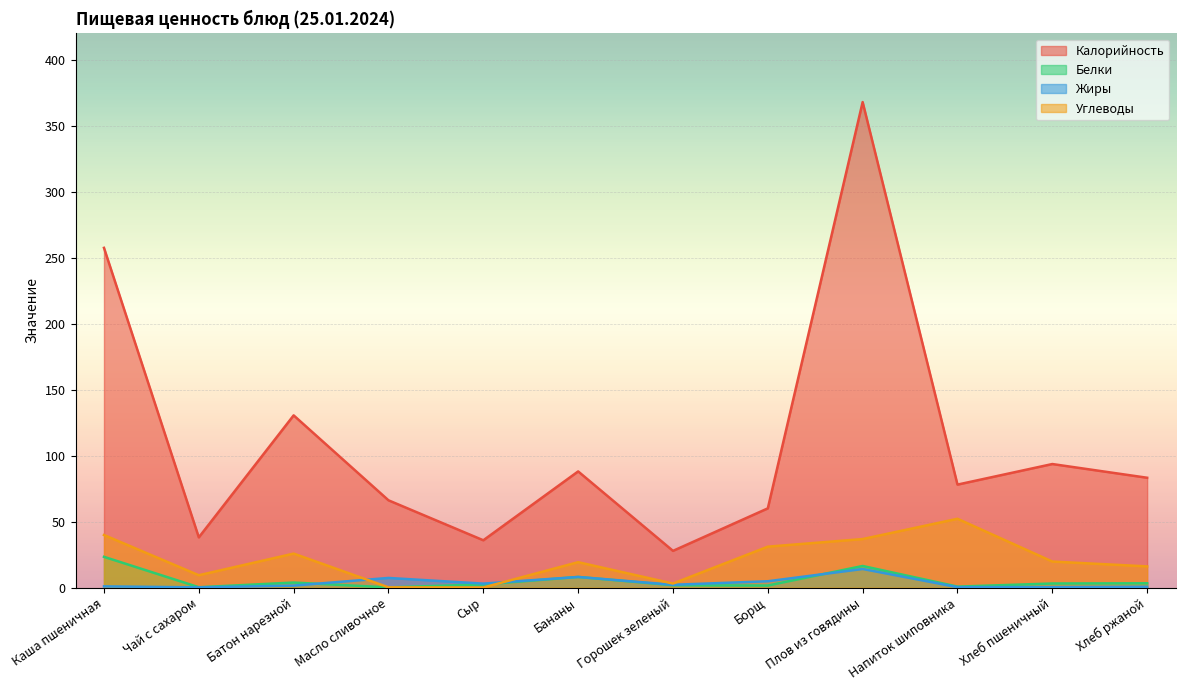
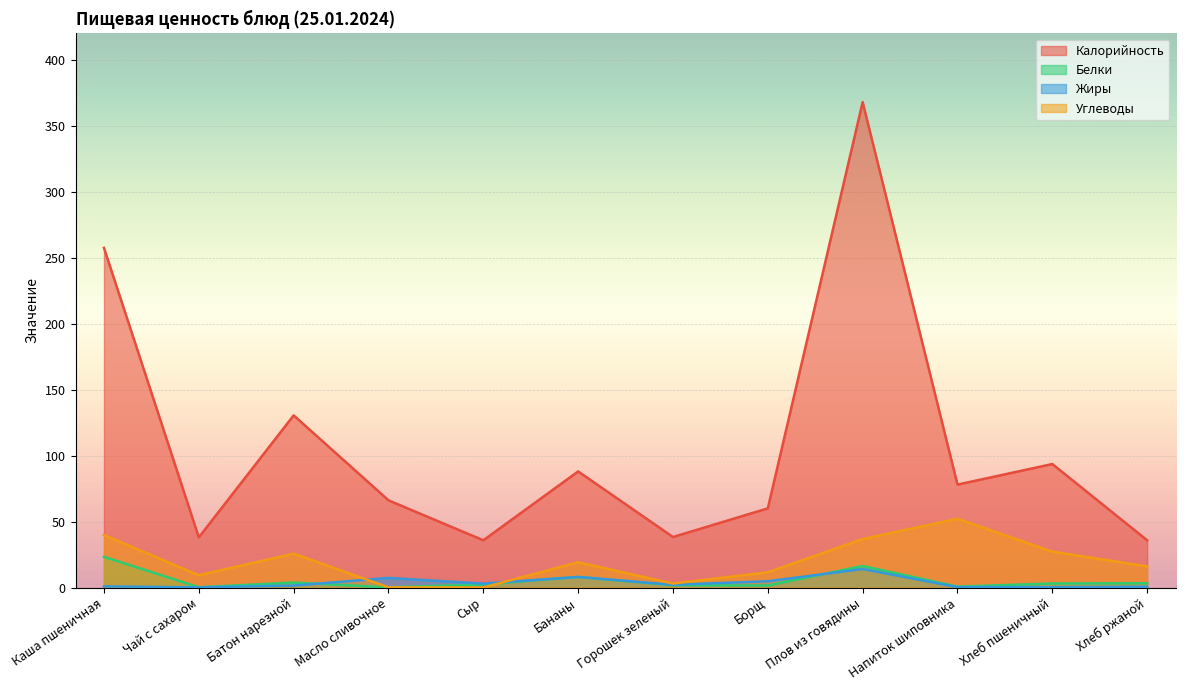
  {
    "Калорийность": {
      "Каша пшеничная": 257,
      "Чай с сахаром": 38,
      "Батон нарезной": 131,
      "Масло сливочное": 66,
      "Сыр": 36,
      "Бананы": 88,
-     "Горошек зеленый": 28,
+     "Горошек зеленый": 38,
      "Борщ": 60,
      "Плов из говядины": 368,
      "Напиток шиповника": 78,
      "Хлеб пшеничный": 94,
-     "Хлеб ржаной": 83
+     "Хлеб ржаной": 36
    },
    "Белки": {
      "Каша пшеничная": 23,
      "Батон нарезной": 4,
      "Борщ": 1,
      "Плов из говядины": 16,
      "Хлеб пшеничный": 3,
      "Хлеб ржаной": 3
    },
    "Жиры": {
      "Каша пшеничная": 1,
      "Батон нарезной": 1,
      "Масло сливочное": 7,
      "Борщ": 5,
      "Плов из говядины": 14,
      "Хлеб пшеничный": 0,
      "Хлеб ржаной": 1
    },
    "Углеводы": {
      "Каша пшеничная": 40,
      "Чай с сахаром": 9,
      "Батон нарезной": 26,
      "Сыр": 0,
      "Бананы": 19,
-     "Борщ": 31,
+     "Борщ": 12,
      "Плов из говядины": 37,
      "Напиток шиповника": 52,
-     "Хлеб пшеничный": 20,
+     "Хлеб пшеничный": 27,
      "Хлеб ржаной": 16
    }
  }
